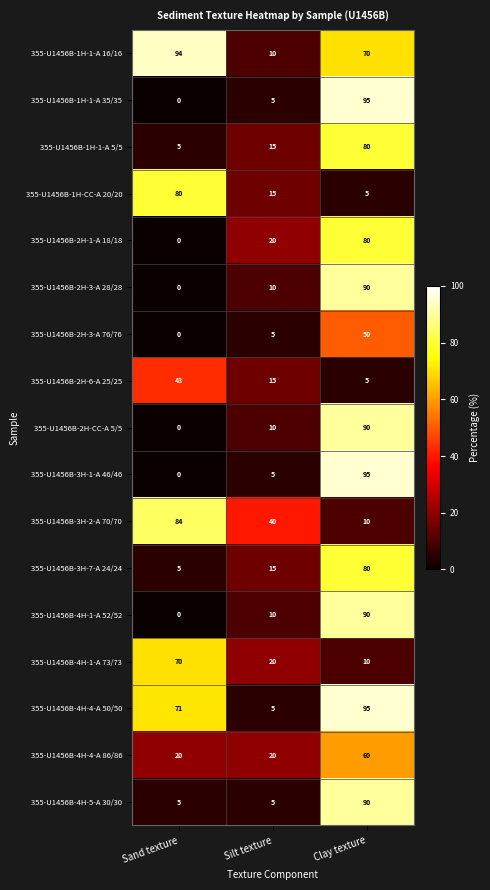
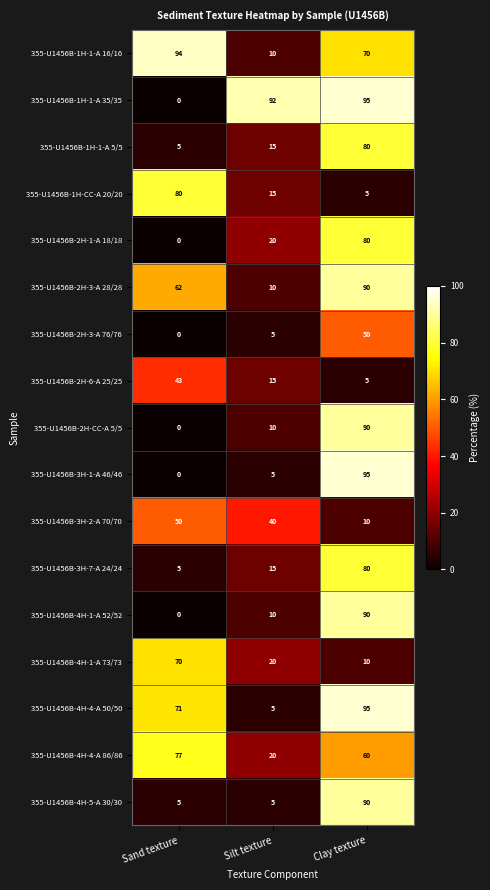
  {
    "355-U1456B-1H-1-A 16/16": {
      "Sand texture": 94,
      "Silt texture": 10,
      "Clay texture": 70
    },
    "355-U1456B-1H-1-A 35/35": {
      "Sand texture": 0,
-     "Silt texture": 5,
+     "Silt texture": 92,
      "Clay texture": 95
    },
    "355-U1456B-1H-1-A 5/5": {
      "Sand texture": 5,
      "Silt texture": 15,
      "Clay texture": 80
    },
    "355-U1456B-1H-CC-A 20/20": {
      "Sand texture": 80,
      "Silt texture": 15,
      "Clay texture": 5
    },
    "355-U1456B-2H-1-A 18/18": {
      "Sand texture": 0,
      "Silt texture": 20,
      "Clay texture": 80
    },
    "355-U1456B-2H-3-A 28/28": {
-     "Sand texture": 0,
+     "Sand texture": 62,
      "Silt texture": 10,
      "Clay texture": 90
    },
    "355-U1456B-2H-3-A 76/76": {
      "Sand texture": 0,
      "Silt texture": 5,
      "Clay texture": 50
    },
    "355-U1456B-2H-6-A 25/25": {
      "Sand texture": 43,
      "Silt texture": 15,
      "Clay texture": 5
    },
    "355-U1456B-2H-CC-A 5/5": {
      "Sand texture": 0,
      "Silt texture": 10,
      "Clay texture": 90
    },
    "355-U1456B-3H-1-A 46/46": {
      "Sand texture": 0,
      "Silt texture": 5,
      "Clay texture": 95
    },
    "355-U1456B-3H-2-A 70/70": {
-     "Sand texture": 84,
+     "Sand texture": 50,
      "Silt texture": 40,
      "Clay texture": 10
    },
    "355-U1456B-3H-7-A 24/24": {
      "Sand texture": 5,
      "Silt texture": 15,
      "Clay texture": 80
    },
    "355-U1456B-4H-1-A 52/52": {
      "Sand texture": 0,
      "Silt texture": 10,
      "Clay texture": 90
    },
    "355-U1456B-4H-1-A 73/73": {
      "Sand texture": 70,
      "Silt texture": 20,
      "Clay texture": 10
    },
    "355-U1456B-4H-4-A 50/50": {
      "Sand texture": 71,
      "Silt texture": 5,
      "Clay texture": 95
    },
    "355-U1456B-4H-4-A 86/86": {
-     "Sand texture": 20,
+     "Sand texture": 77,
      "Silt texture": 20,
      "Clay texture": 60
    },
    "355-U1456B-4H-5-A 30/30": {
      "Sand texture": 5,
      "Silt texture": 5,
      "Clay texture": 90
    }
  }
